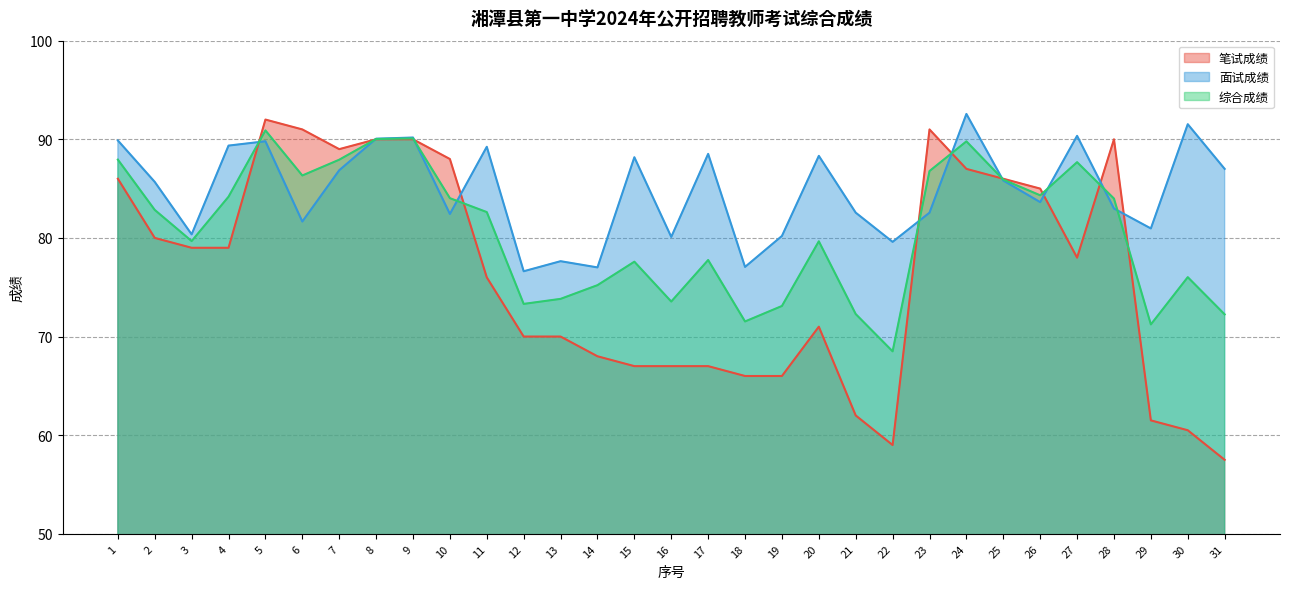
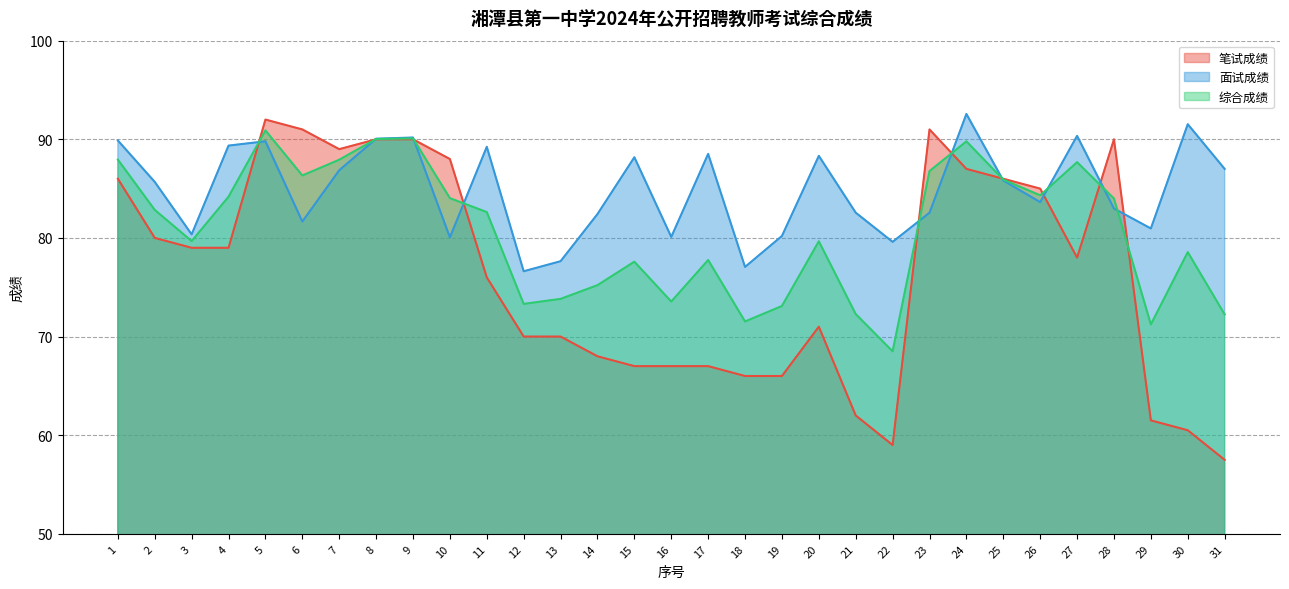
  {
    "笔试成绩": {
      "1": 86,
      "2": 80,
      "3": 79,
      "4": 79,
      "5": 92,
      "6": 91,
      "7": 89,
      "10": 88,
      "11": 76,
      "12": 70,
      "13": 70,
      "14": 68,
      "15": 67,
      "16": 67,
      "17": 67,
      "18": 66,
      "19": 66,
      "20": 71,
      "21": 62,
      "22": 59,
      "23": 91,
      "24": 87,
      "26": 85,
      "27": 78,
      "28": 90,
      "29": 62,
      "30": 61,
      "31": 58
    },
    "面试成绩": {
      "1": 90,
      "2": 86,
      "3": 80,
      "4": 89,
      "5": 90,
      "6": 82,
      "7": 87,
-     "10": 82,
+     "10": 80,
      "11": 89,
      "12": 77,
      "13": 78,
-     "14": 77,
+     "14": 82,
      "15": 88,
      "16": 80,
      "17": 89,
      "18": 77,
      "19": 80,
      "20": 88,
      "21": 83,
      "22": 80,
      "23": 83,
      "24": 93,
      "26": 84,
      "27": 90,
      "28": 83,
      "29": 81,
      "30": 92,
      "31": 87
    },
    "综合成绩": {
      "1": 88,
      "2": 83,
      "3": 80,
      "4": 84,
      "5": 91,
      "6": 86,
      "7": 88,
      "10": 84,
      "11": 83,
      "12": 73,
      "13": 74,
      "14": 75,
      "15": 78,
      "16": 74,
      "17": 78,
      "18": 72,
      "19": 73,
      "20": 80,
      "21": 72,
      "22": 69,
      "23": 87,
      "24": 90,
      "26": 84,
      "27": 88,
      "28": 84,
      "29": 71,
-     "30": 76,
+     "30": 79,
      "31": 72
    }
  }
